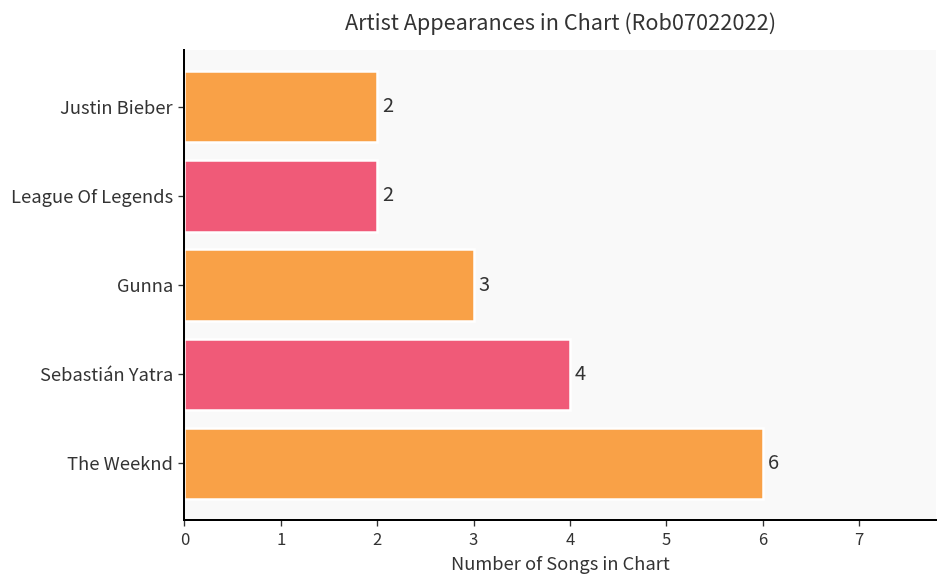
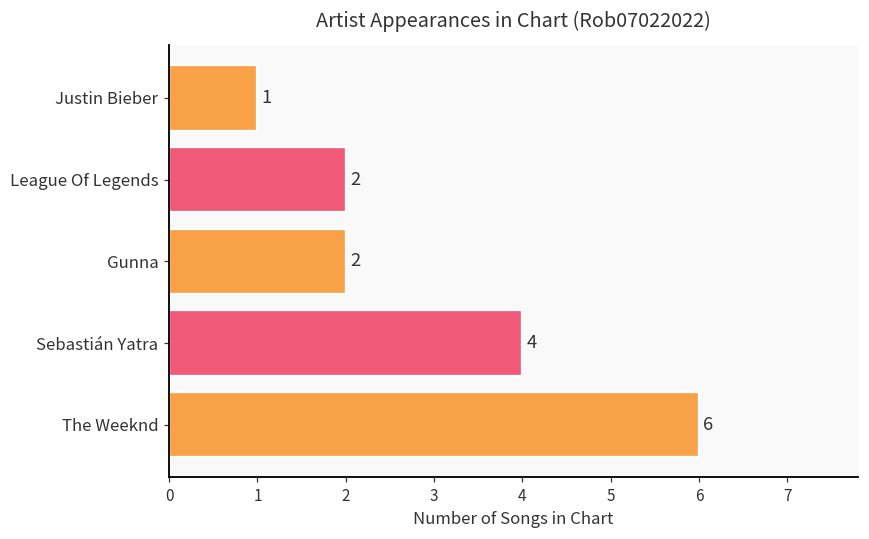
  {
-   "Justin Bieber": 2,
+   "Justin Bieber": 1,
    "League Of Legends": 2,
-   "Gunna": 3,
+   "Gunna": 2,
    "Sebastián Yatra": 4,
    "The Weeknd": 6
  }
